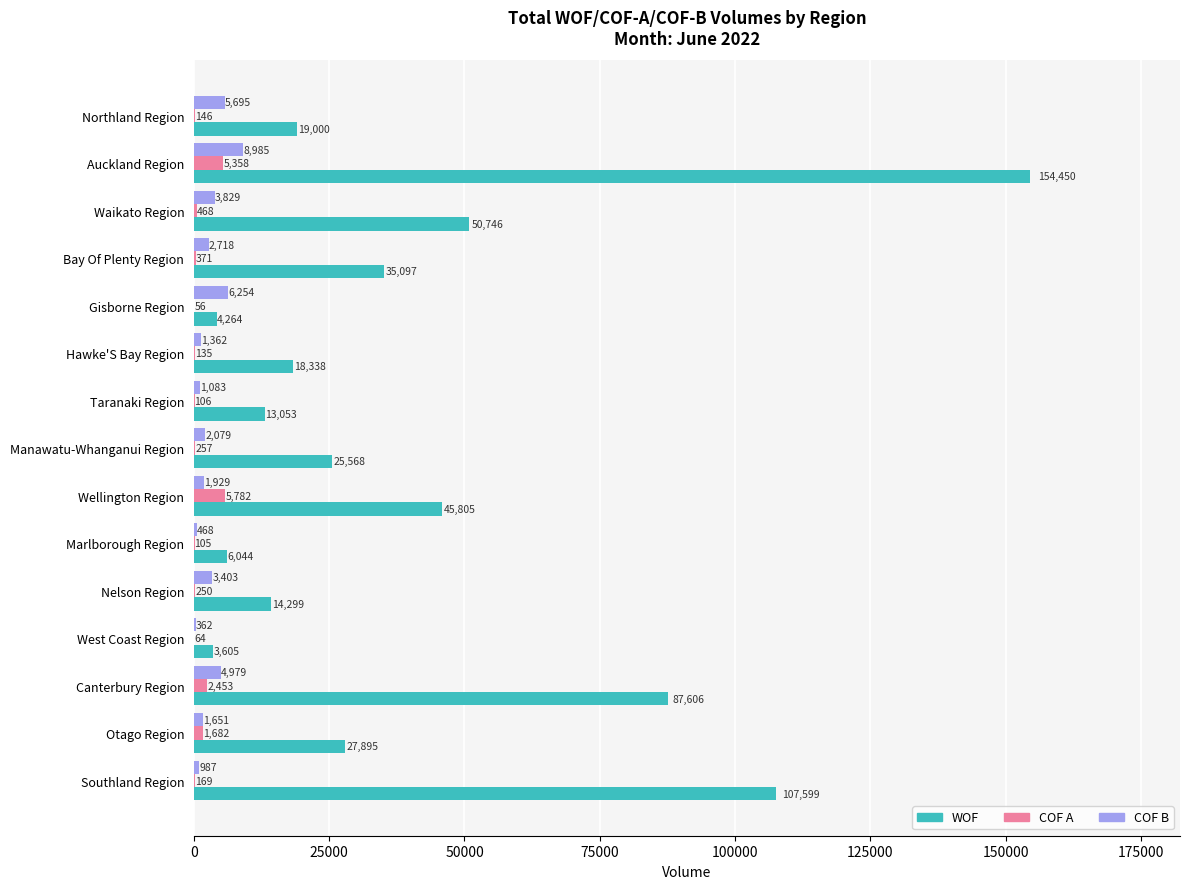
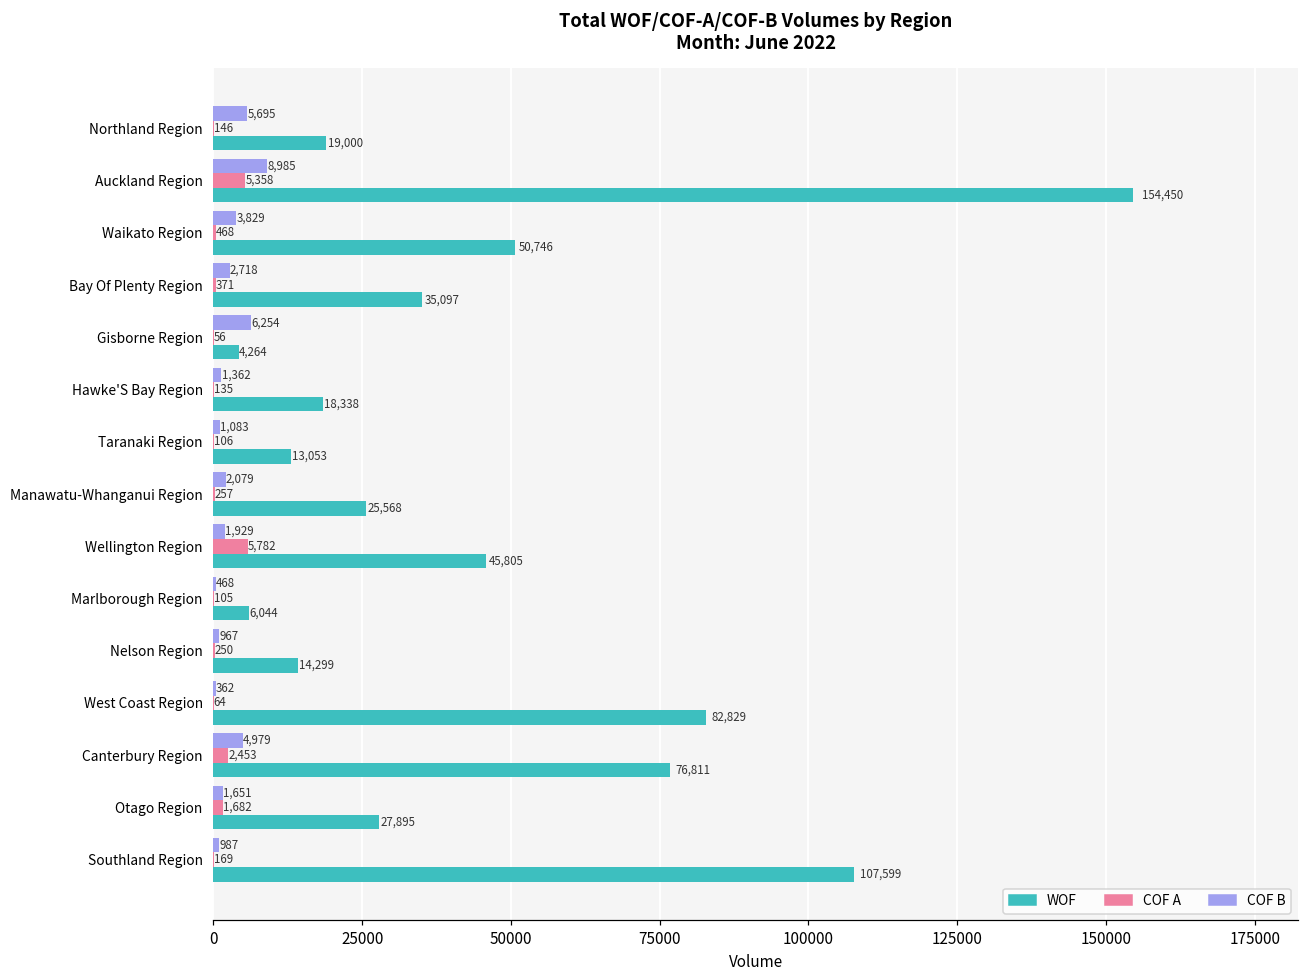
  {
    "WOF": {
      "Northland Region": "19,000",
      "Auckland Region": "154,450",
      "Waikato Region": "50,746",
      "Bay Of Plenty Region": "35,097",
      "Gisborne Region": "4,264",
      "Hawke'S Bay Region": "18,338",
      "Taranaki Region": "13,053",
      "Manawatu-Whanganui Region": "25,568",
      "Wellington Region": "45,805",
      "Marlborough Region": "6,044",
      "Nelson Region": "14,299",
-     "West Coast Region": "3,605",
-     "Canterbury Region": "87,606",
+     "West Coast Region": "82,829",
+     "Canterbury Region": "76,811",
      "Otago Region": "27,895",
      "Southland Region": "107,599"
    },
    "COF A": {
      "Northland Region": "146",
      "Auckland Region": "5,358",
      "Waikato Region": "468",
      "Bay Of Plenty Region": "371",
      "Gisborne Region": "56",
      "Hawke'S Bay Region": "135",
      "Taranaki Region": "106",
      "Manawatu-Whanganui Region": "257",
      "Wellington Region": "5,782",
      "Marlborough Region": "105",
      "Nelson Region": "250",
      "West Coast Region": "64",
      "Canterbury Region": "2,453",
      "Otago Region": "1,682",
      "Southland Region": "169"
    },
    "COF B": {
      "Northland Region": "5,695",
      "Auckland Region": "8,985",
      "Waikato Region": "3,829",
      "Bay Of Plenty Region": "2,718",
      "Gisborne Region": "6,254",
      "Hawke'S Bay Region": "1,362",
      "Taranaki Region": "1,083",
      "Manawatu-Whanganui Region": "2,079",
      "Wellington Region": "1,929",
      "Marlborough Region": "468",
-     "Nelson Region": "3,403",
+     "Nelson Region": "967",
      "West Coast Region": "362",
      "Canterbury Region": "4,979",
      "Otago Region": "1,651",
      "Southland Region": "987"
    }
  }
